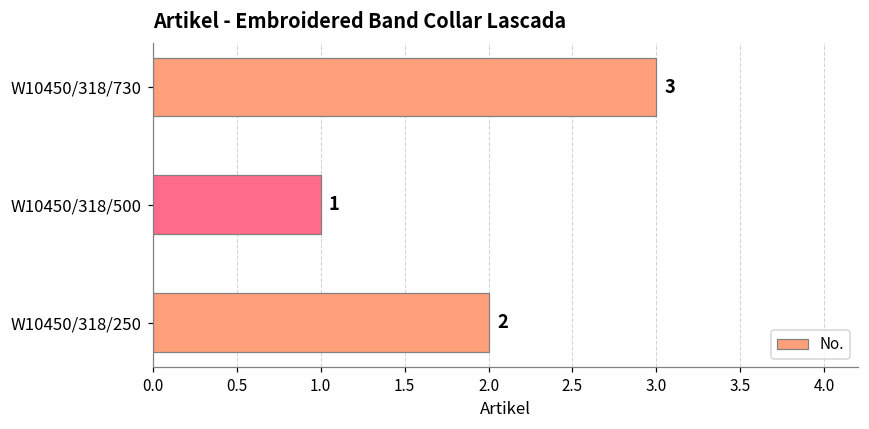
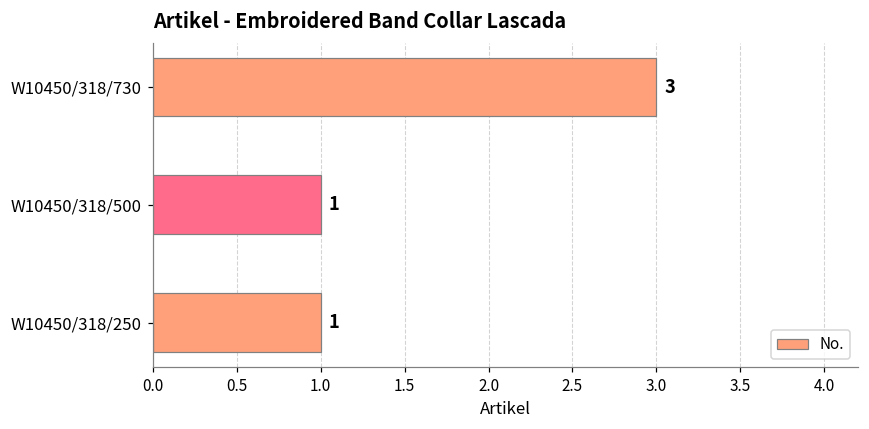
  {
    "W10450/318/730": 3,
    "W10450/318/500": 1,
-   "W10450/318/250": 2
+   "W10450/318/250": 1
  }
